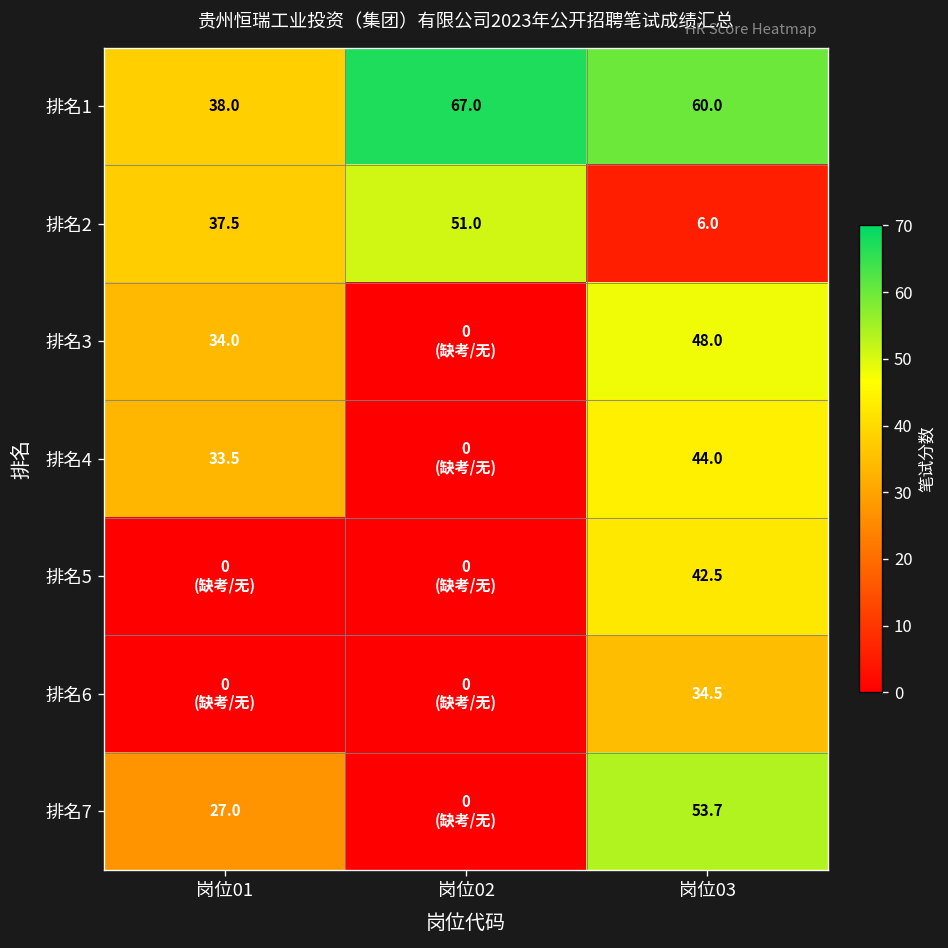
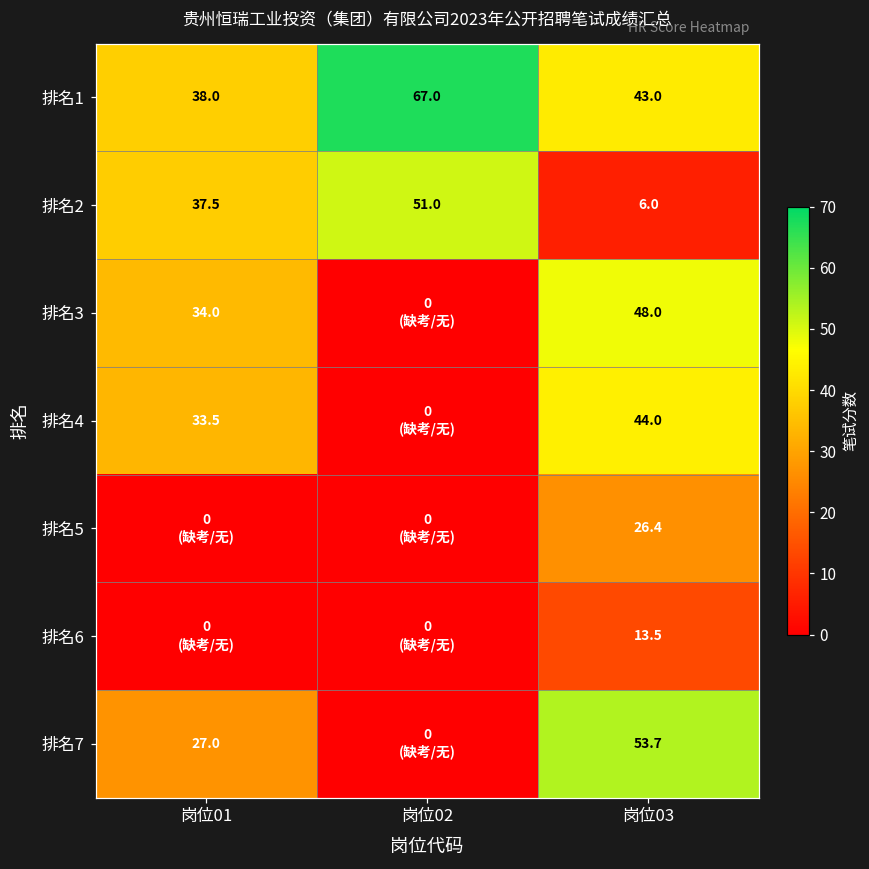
  {
    "排名1": {
      "岗位01": 38.0,
      "岗位02": 67.0,
-     "岗位03": 60.0
+     "岗位03": 43.0
    },
    "排名2": {
      "岗位01": 37.5,
      "岗位02": 51.0,
      "岗位03": 6.0
    },
    "排名3": {
      "岗位01": 34.0,
      "岗位02": 0,
      "岗位03": 48.0
    },
    "排名4": {
      "岗位01": 33.5,
      "岗位02": 0,
      "岗位03": 44.0
    },
    "排名5": {
      "岗位01": 0,
      "岗位02": 0,
-     "岗位03": 42.5
+     "岗位03": 26.4
    },
    "排名6": {
      "岗位01": 0,
      "岗位02": 0,
-     "岗位03": 34.5
+     "岗位03": 13.5
    },
    "排名7": {
      "岗位01": 27.0,
      "岗位02": 0,
      "岗位03": 53.7
    }
  }
